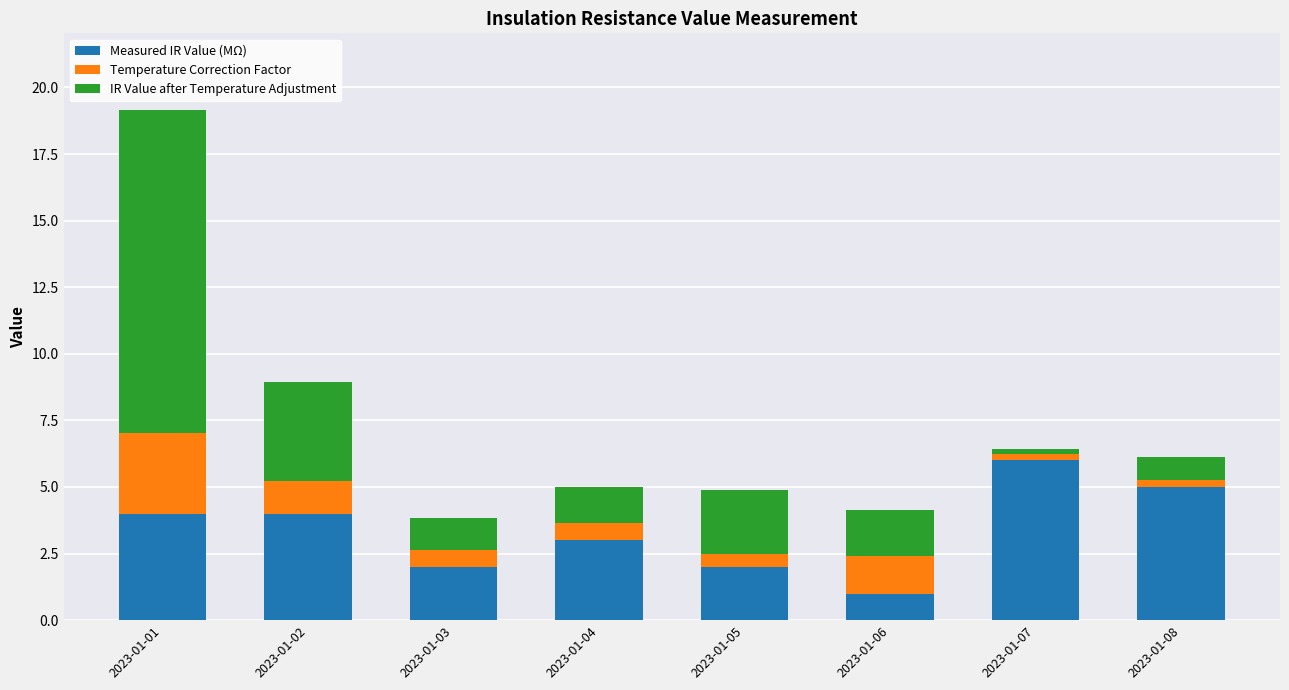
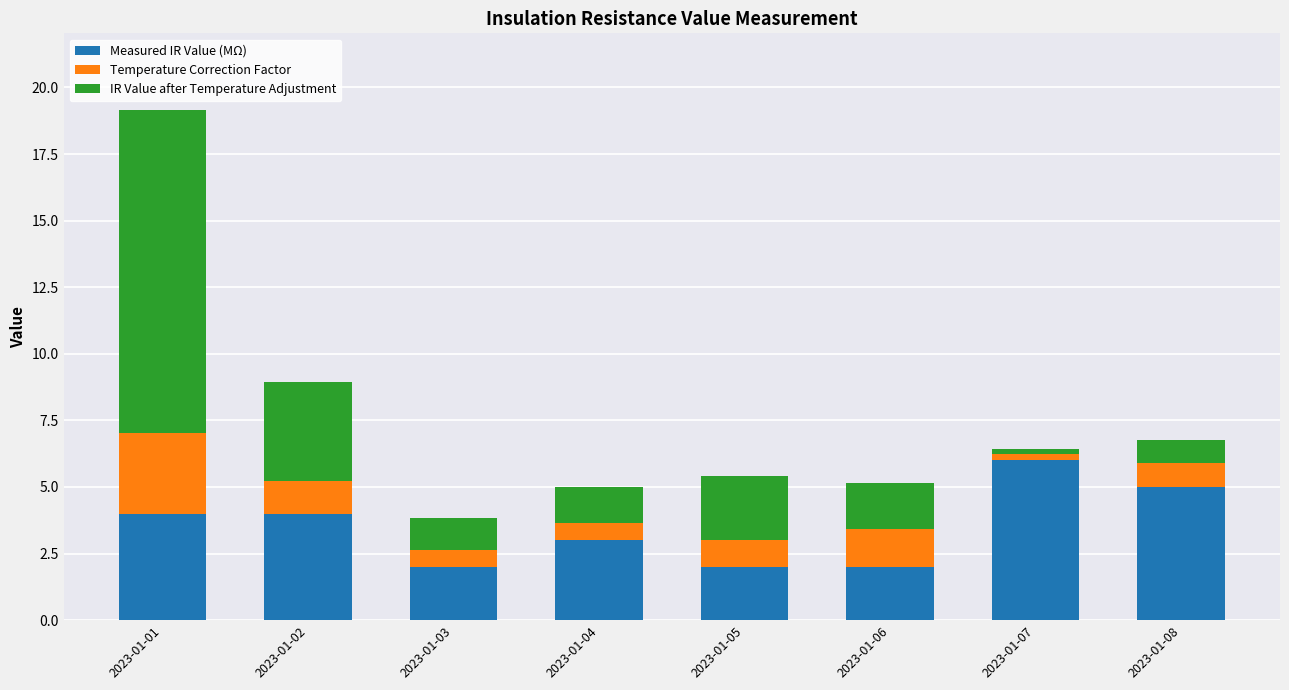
  {
    "Measured IR Value (MΩ)": {
      "2023-01-01": 4,
      "2023-01-02": 4,
      "2023-01-03": 2,
      "2023-01-04": 3,
      "2023-01-05": 2,
-     "2023-01-06": 1,
+     "2023-01-06": 2,
      "2023-01-07": 6,
      "2023-01-08": 5
    },
    "Temperature Correction Factor": {
      "2023-01-01": 3.0,
      "2023-01-02": 1.2,
      "2023-01-03": 0.6,
      "2023-01-04": 0.6,
-     "2023-01-05": 0.5,
+     "2023-01-05": 1.0,
      "2023-01-06": 1.4,
      "2023-01-07": 0.3,
-     "2023-01-08": 0.3
+     "2023-01-08": 0.9
    },
    "IR Value after Temperature Adjustment": {
      "2023-01-01": 12.1,
      "2023-01-02": 3.7,
      "2023-01-03": 1.2,
      "2023-01-04": 1.3,
      "2023-01-05": 2.4,
      "2023-01-06": 1.7,
      "2023-01-07": 0.2,
      "2023-01-08": 0.9
    }
  }
